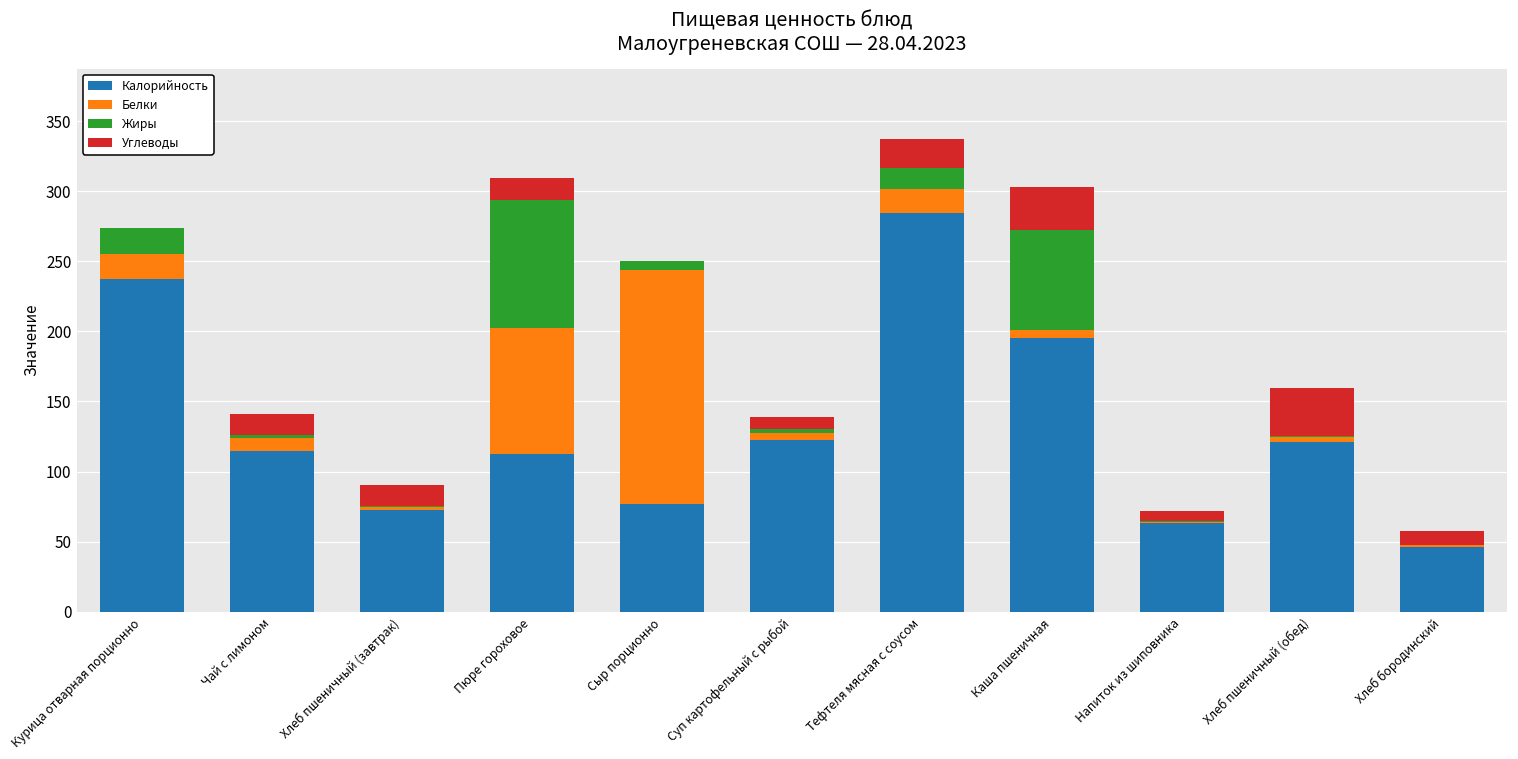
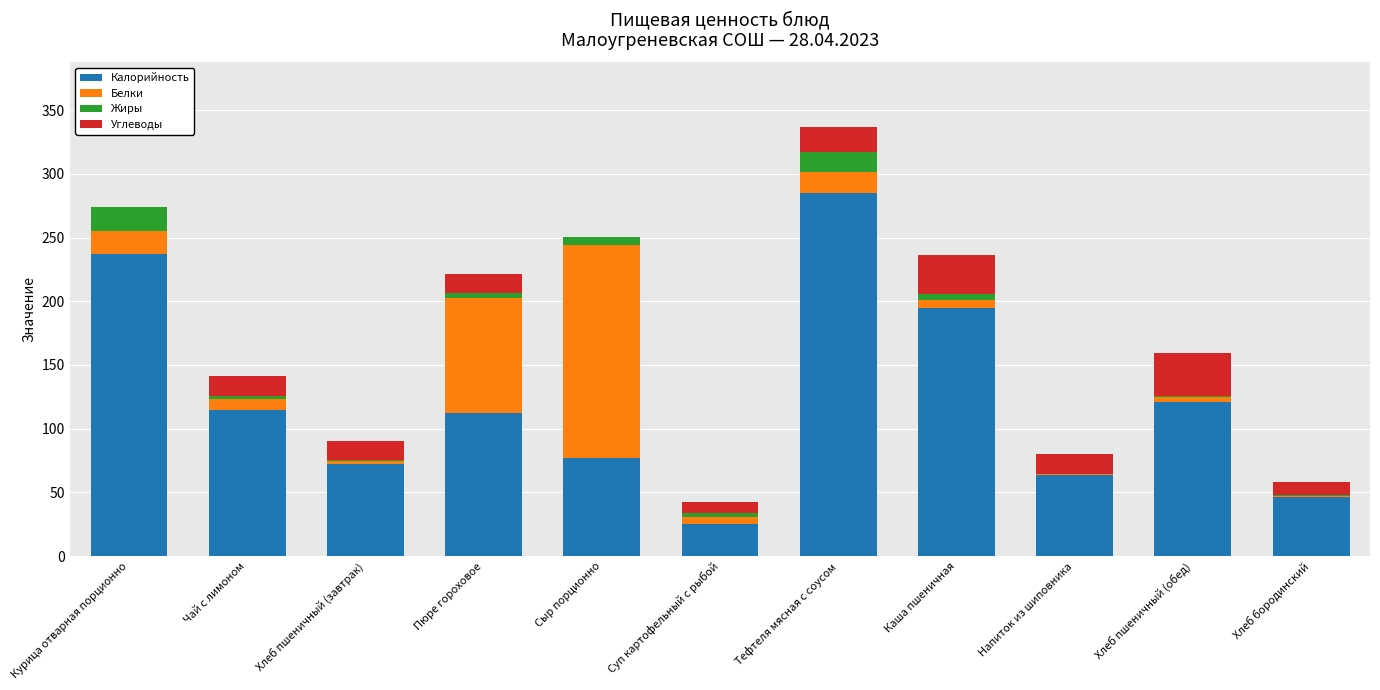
  {
    "Калорийность": {
      "Курица отварная порционно": 237,
      "Чай с лимоном": 115,
      "Хлеб пшеничный (завтрак)": 73,
      "Пюре гороховое": 112,
      "Сыр порционно": 77,
-     "Суп картофельный с рыбой": 122,
+     "Суп картофельный с рыбой": 26,
      "Тефтеля мясная с соусом": 285,
      "Каша пшеничная": 195,
      "Напиток из шиповника": 64,
      "Хлеб пшеничный (обед)": 121,
      "Хлеб бородинский": 46
    },
    "Белки": {
      "Курица отварная порционно": 18,
      "Чай с лимоном": 9,
      "Хлеб пшеничный (завтрак)": 2,
      "Пюре гороховое": 90,
      "Сыр порционно": 167,
      "Суп картофельный с рыбой": 5,
      "Тефтеля мясная с соусом": 17,
      "Каша пшеничная": 6,
      "Хлеб пшеничный (обед)": 4
    },
    "Жиры": {
      "Курица отварная порционно": 18,
      "Чай с лимоном": 2,
-     "Пюре гороховое": 91,
+     "Пюре гороховое": 3,
      "Сыр порционно": 6,
      "Суп картофельный с рыбой": 3,
      "Тефтеля мясная с соусом": 16,
-     "Каша пшеничная": 72
+     "Каша пшеничная": 5
    },
    "Углеводы": {
      "Чай с лимоном": 15,
      "Хлеб пшеничный (завтрак)": 15,
      "Пюре гороховое": 15,
      "Сыр порционно": 0,
      "Суп картофельный с рыбой": 9,
      "Тефтеля мясная с соусом": 20,
      "Каша пшеничная": 31,
-     "Напиток из шиповника": 8,
+     "Напиток из шиповника": 16,
      "Хлеб пшеничный (обед)": 34,
      "Хлеб бородинский": 10
    }
  }
